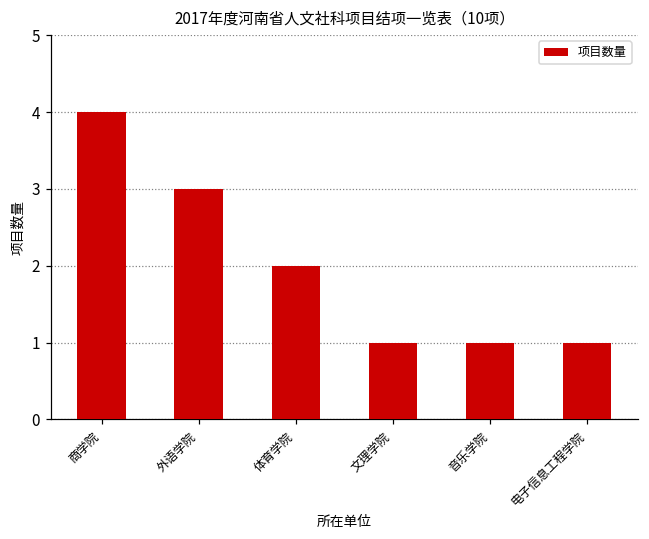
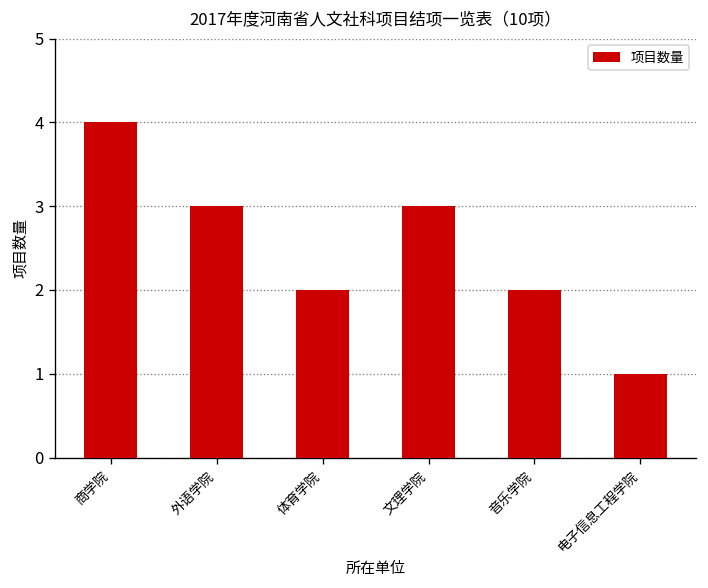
  {
    "商学院": 4,
    "外语学院": 3,
    "体育学院": 2,
-   "文理学院": 1,
-   "音乐学院": 1,
+   "文理学院": 3,
+   "音乐学院": 2,
    "电子信息工程学院": 1
  }
